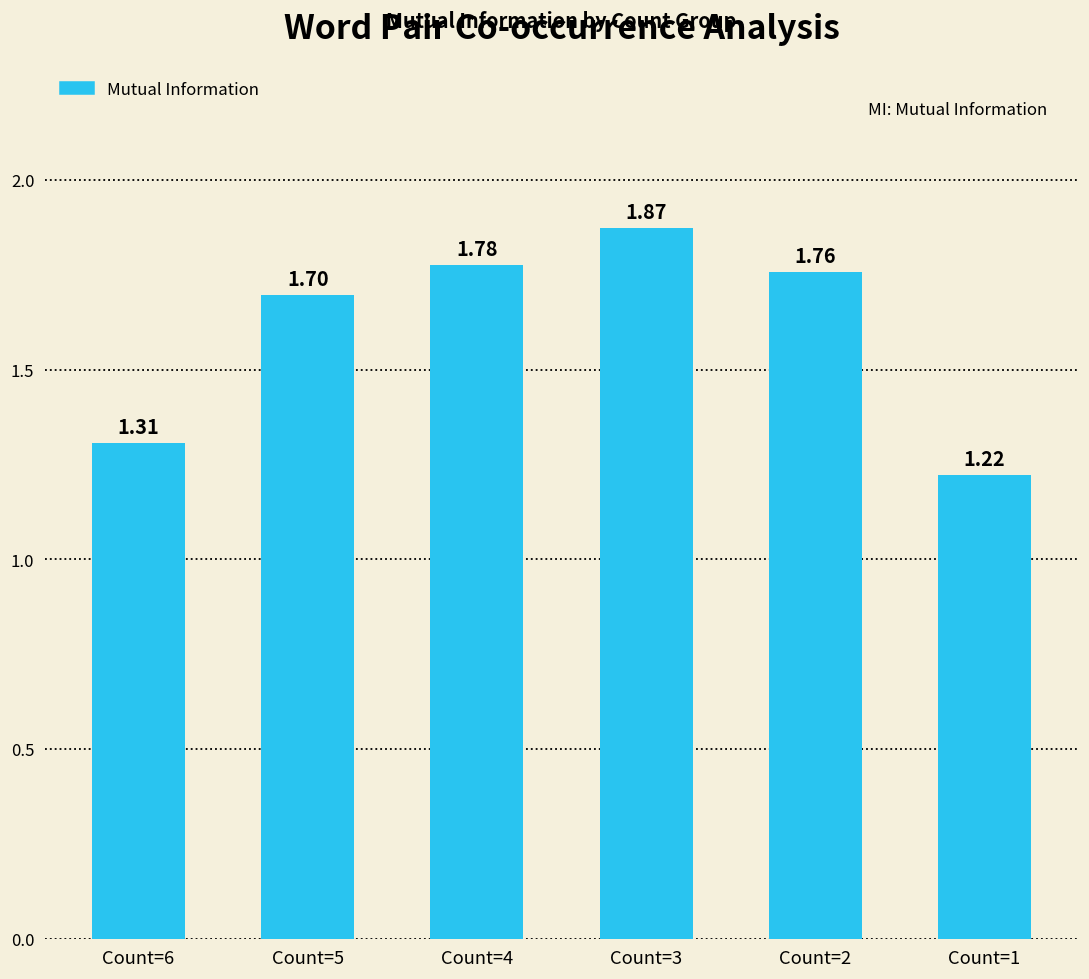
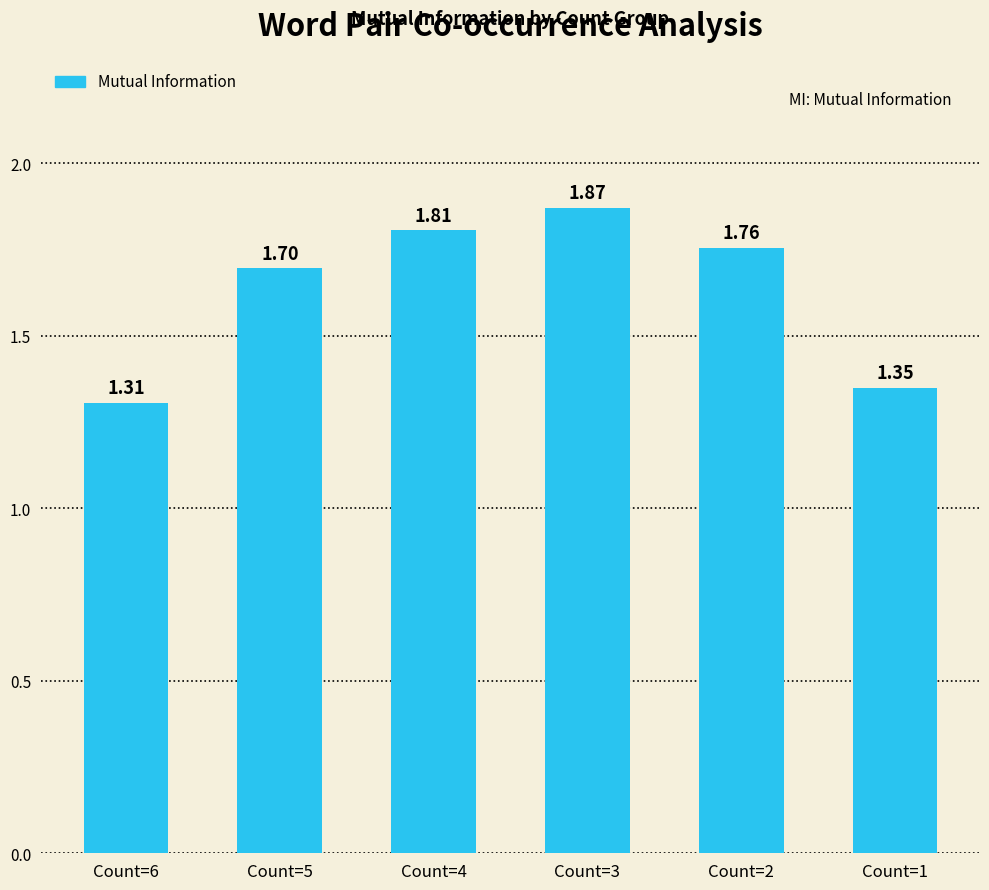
  {
    "Count=6": 1.31,
    "Count=5": 1.70,
-   "Count=4": 1.78,
+   "Count=4": 1.81,
    "Count=3": 1.87,
    "Count=2": 1.76,
-   "Count=1": 1.22
+   "Count=1": 1.35
  }
